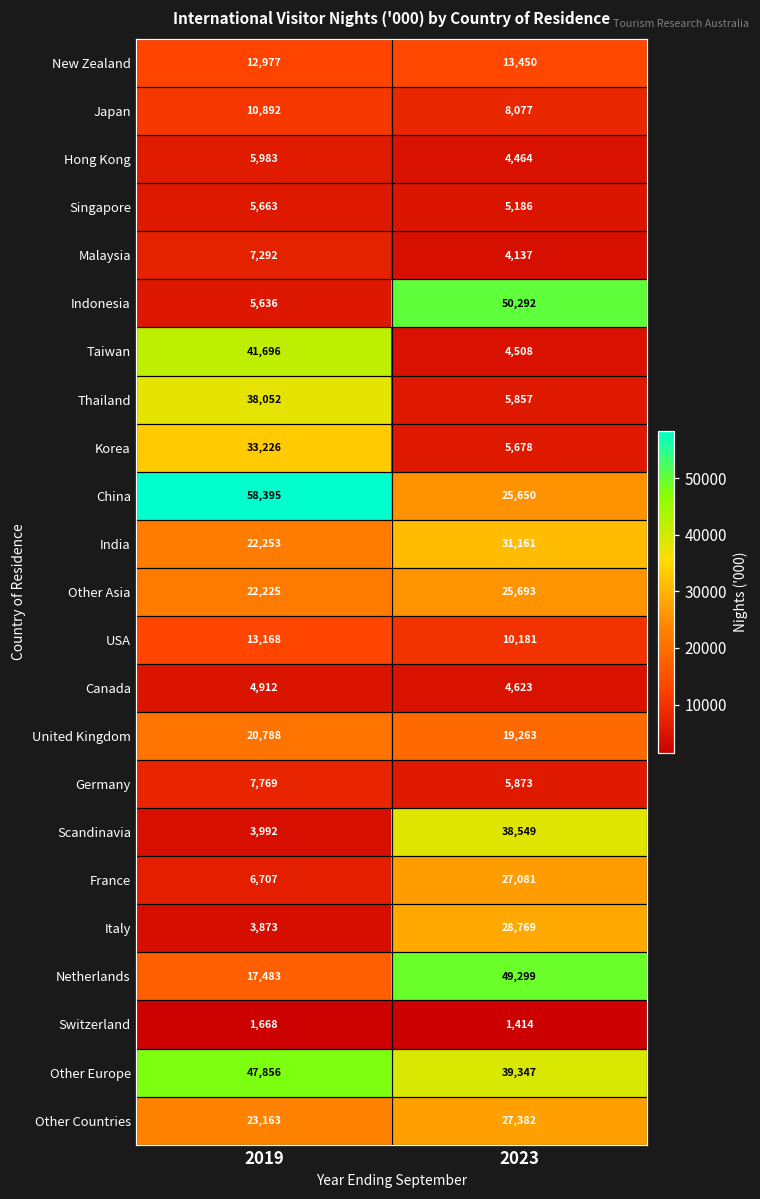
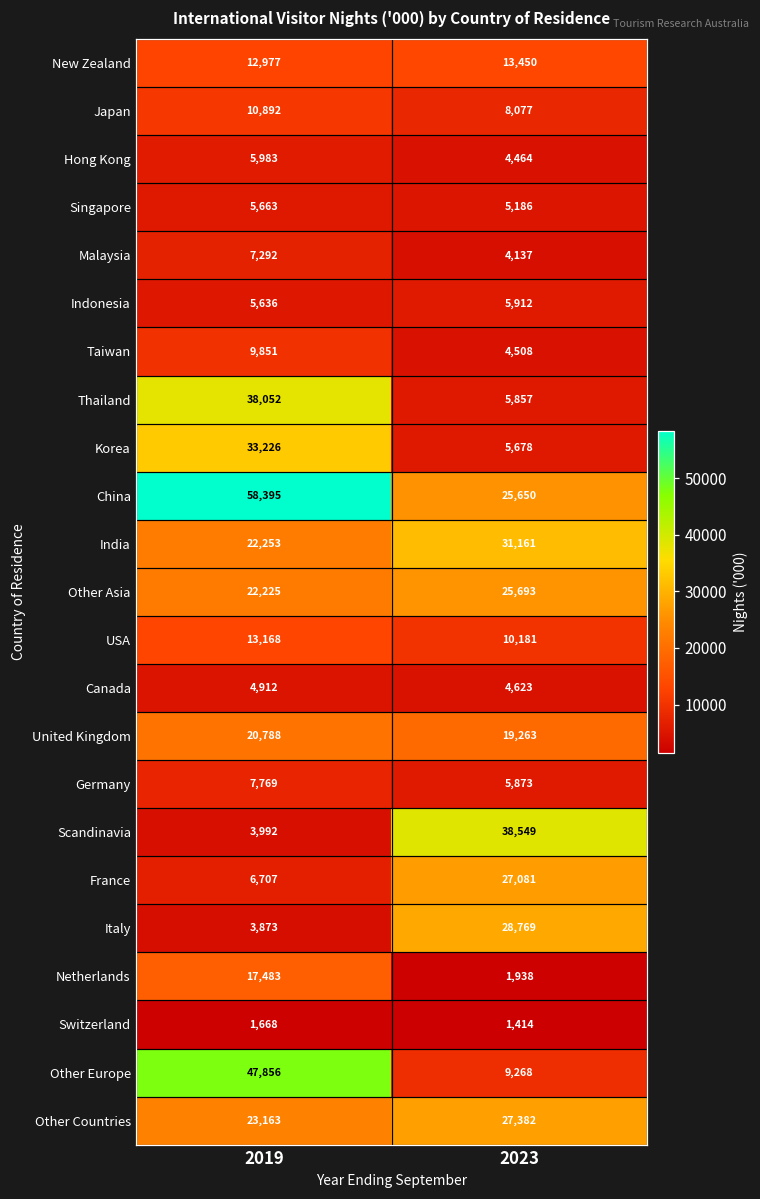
  {
    "New Zealand": {
      "2019": "12,977",
      "2023": "13,450"
    },
    "Japan": {
      "2019": "10,892",
      "2023": "8,077"
    },
    "Hong Kong": {
      "2019": "5,983",
      "2023": "4,464"
    },
    "Singapore": {
      "2019": "5,663",
      "2023": "5,186"
    },
    "Malaysia": {
      "2019": "7,292",
      "2023": "4,137"
    },
    "Indonesia": {
      "2019": "5,636",
-     "2023": "50,292"
+     "2023": "5,912"
    },
    "Taiwan": {
-     "2019": "41,696",
+     "2019": "9,851",
      "2023": "4,508"
    },
    "Thailand": {
      "2019": "38,052",
      "2023": "5,857"
    },
    "Korea": {
      "2019": "33,226",
      "2023": "5,678"
    },
    "China": {
      "2019": "58,395",
      "2023": "25,650"
    },
    "India": {
      "2019": "22,253",
      "2023": "31,161"
    },
    "Other Asia": {
      "2019": "22,225",
      "2023": "25,693"
    },
    "USA": {
      "2019": "13,168",
      "2023": "10,181"
    },
    "Canada": {
      "2019": "4,912",
      "2023": "4,623"
    },
    "United Kingdom": {
      "2019": "20,788",
      "2023": "19,263"
    },
    "Germany": {
      "2019": "7,769",
      "2023": "5,873"
    },
    "Scandinavia": {
      "2019": "3,992",
      "2023": "38,549"
    },
    "France": {
      "2019": "6,707",
      "2023": "27,081"
    },
    "Italy": {
      "2019": "3,873",
      "2023": "28,769"
    },
    "Netherlands": {
      "2019": "17,483",
-     "2023": "49,299"
+     "2023": "1,938"
    },
    "Switzerland": {
      "2019": "1,668",
      "2023": "1,414"
    },
    "Other Europe": {
      "2019": "47,856",
-     "2023": "39,347"
+     "2023": "9,268"
    },
    "Other Countries": {
      "2019": "23,163",
      "2023": "27,382"
    }
  }
